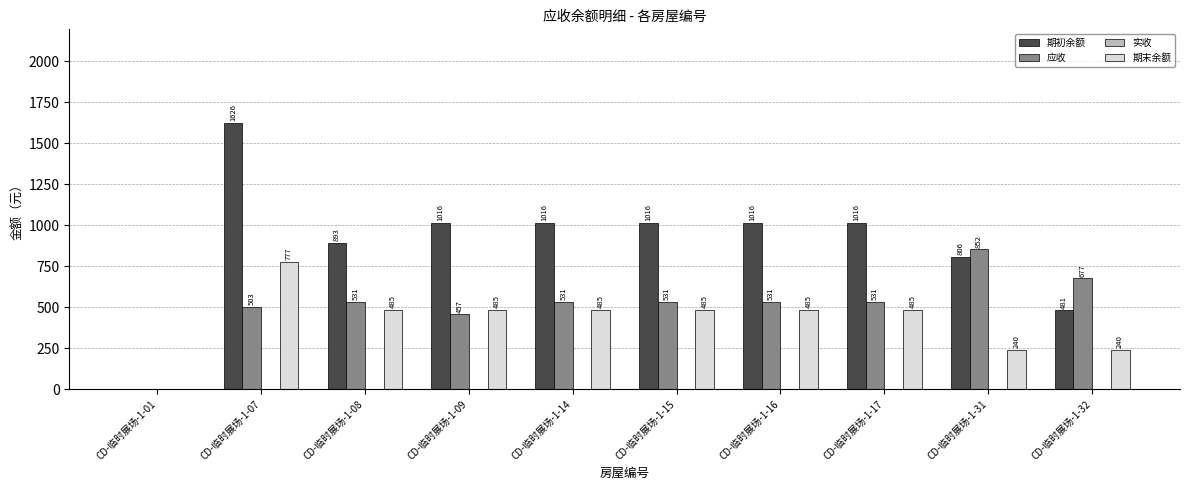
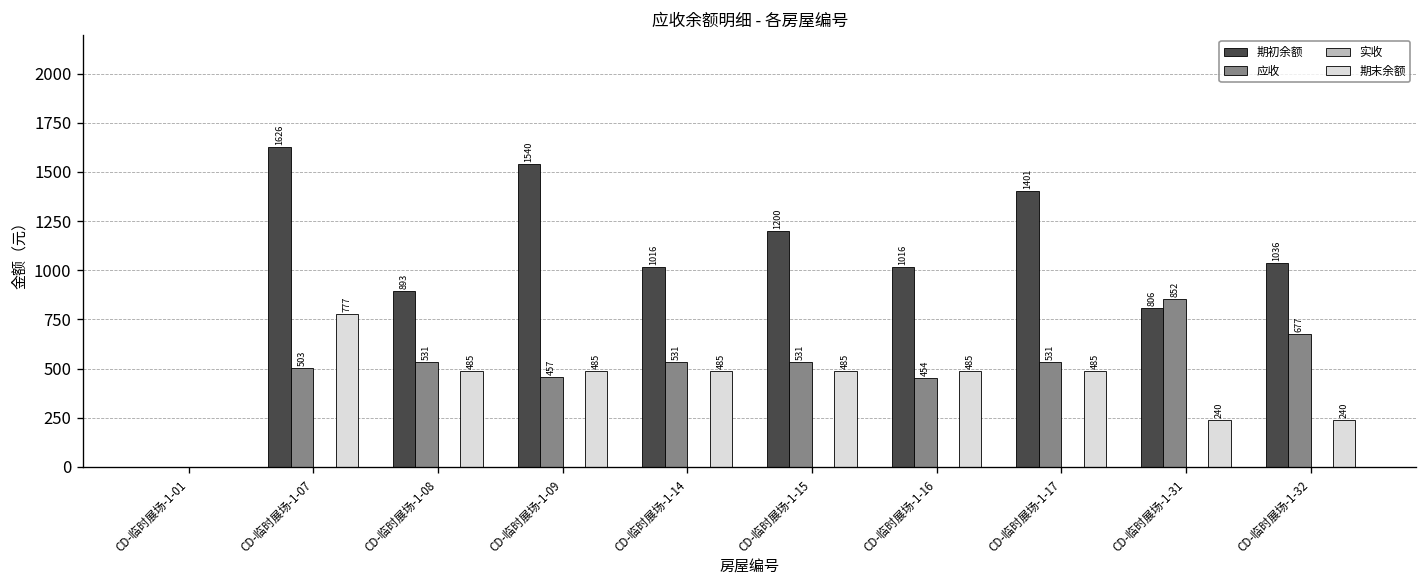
  {
    "期初余额": {
      "CD-临时展场-1-07": 1626,
      "CD-临时展场-1-08": 893,
-     "CD-临时展场-1-09": 1016,
+     "CD-临时展场-1-09": 1540,
      "CD-临时展场-1-14": 1016,
-     "CD-临时展场-1-15": 1016,
+     "CD-临时展场-1-15": 1200,
      "CD-临时展场-1-16": 1016,
-     "CD-临时展场-1-17": 1016,
+     "CD-临时展场-1-17": 1401,
      "CD-临时展场-1-31": 806,
-     "CD-临时展场-1-32": 481
+     "CD-临时展场-1-32": 1036
    },
    "应收": {
      "CD-临时展场-1-07": 503,
      "CD-临时展场-1-08": 531,
      "CD-临时展场-1-09": 457,
      "CD-临时展场-1-14": 531,
      "CD-临时展场-1-15": 531,
-     "CD-临时展场-1-16": 531,
+     "CD-临时展场-1-16": 454,
      "CD-临时展场-1-17": 531,
      "CD-临时展场-1-31": 852,
      "CD-临时展场-1-32": 677
    }
  }
